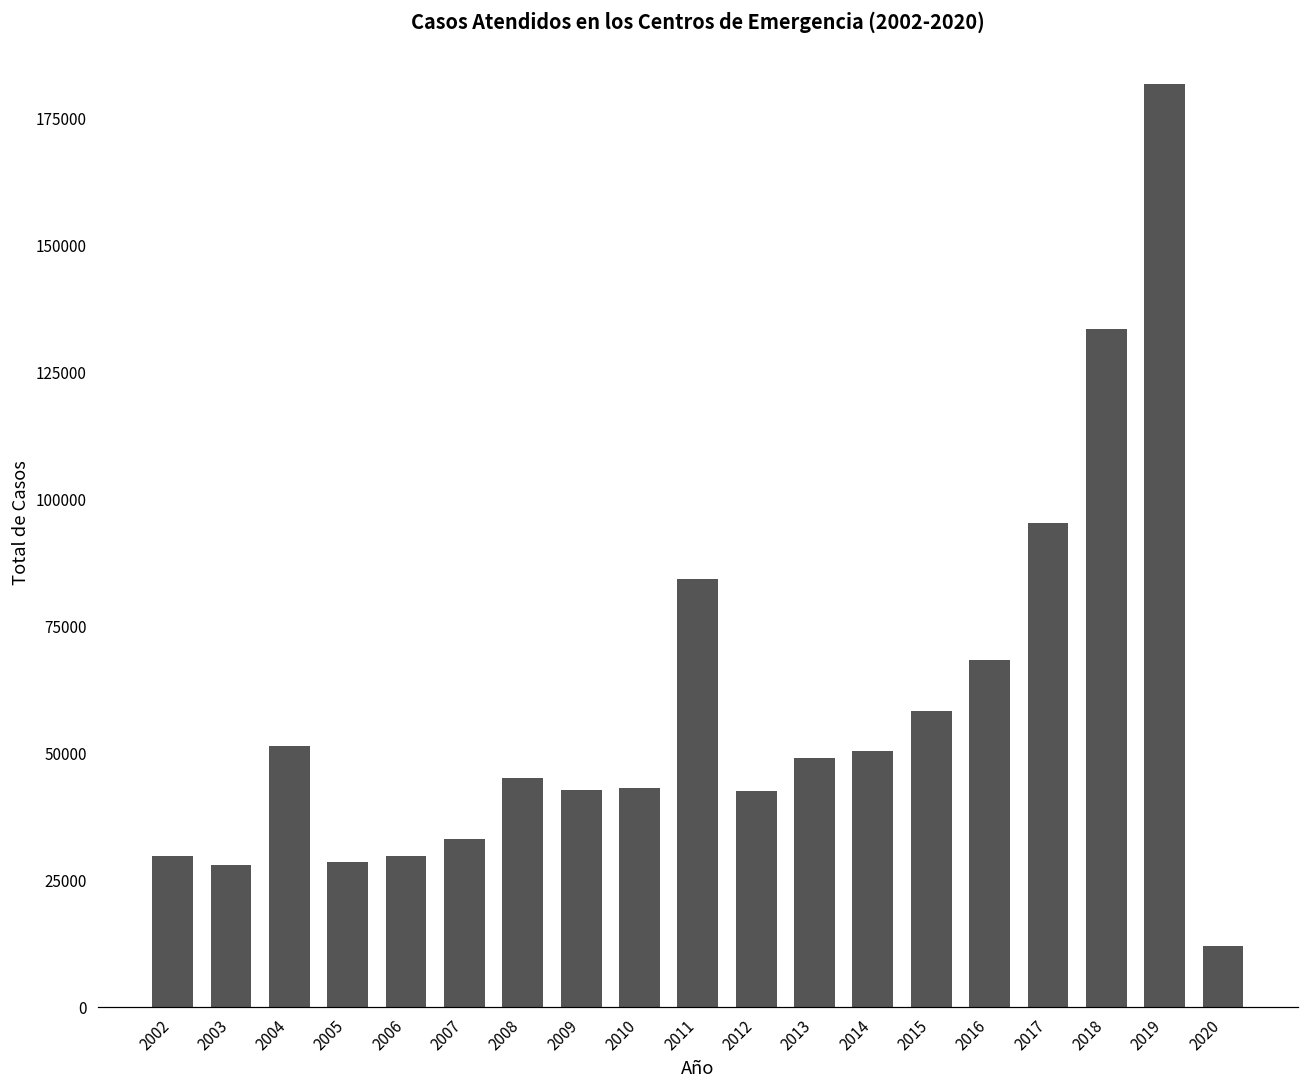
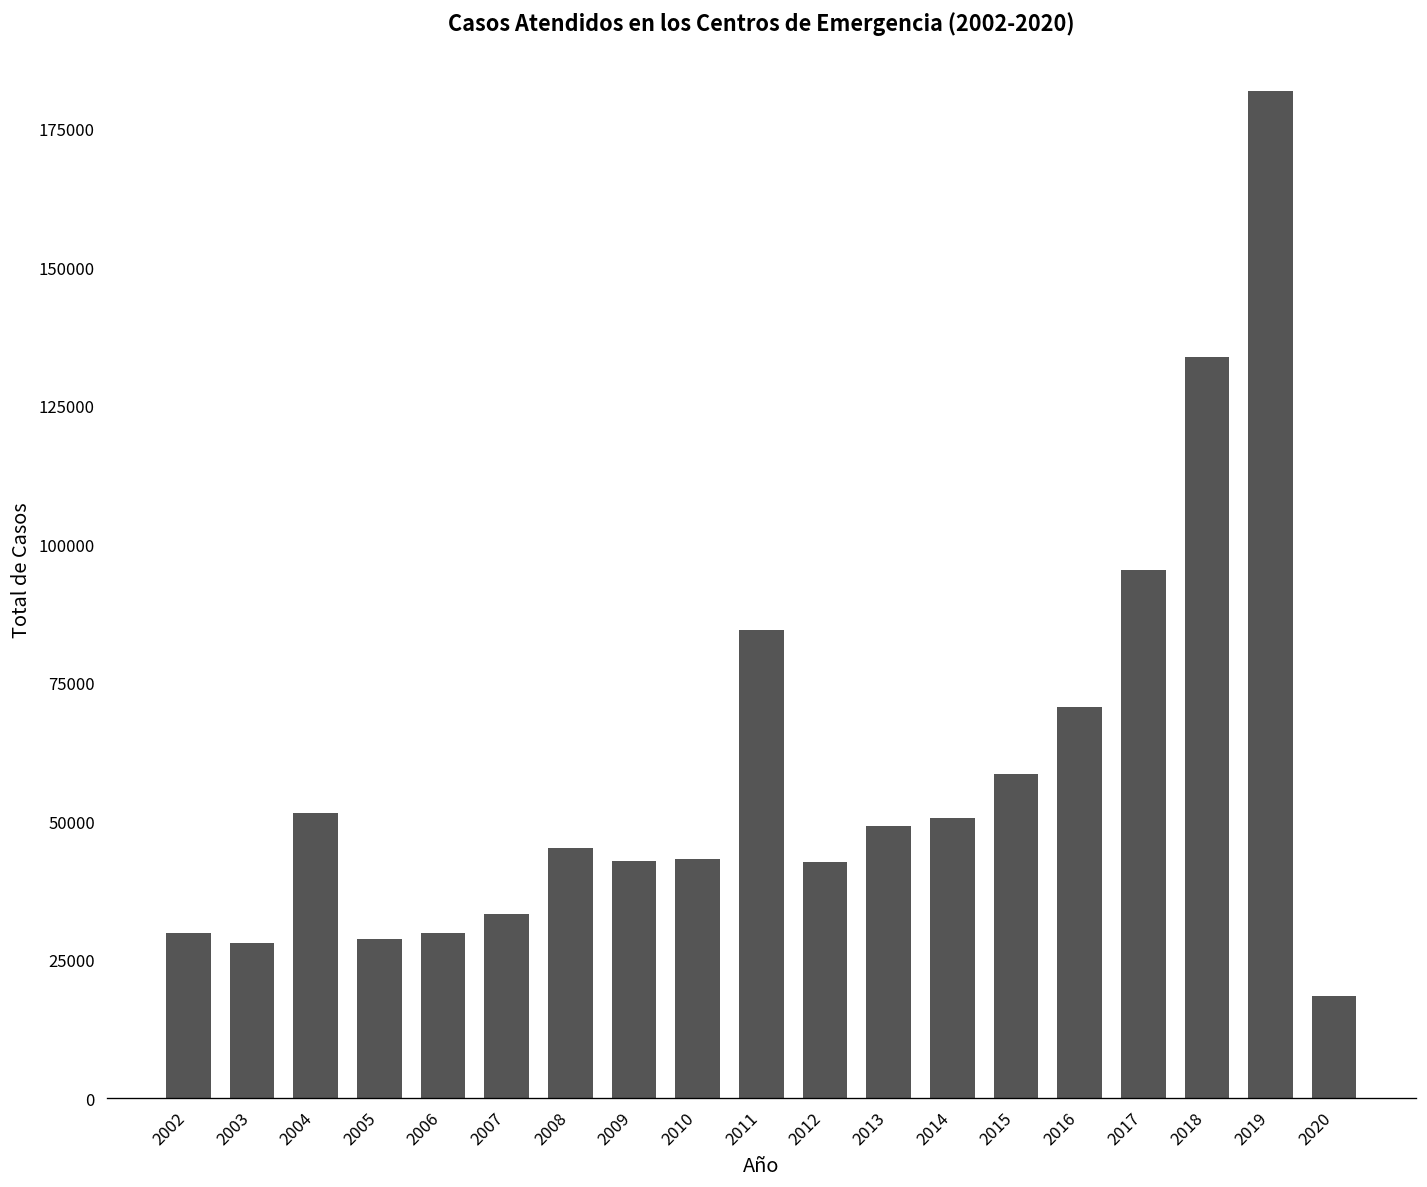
  {
    "2002": 30000,
    "2003": 28000,
    "2004": 52000,
    "2005": 29000,
    "2006": 30000,
    "2007": 33000,
    "2008": 45000,
    "2009": 43000,
    "2010": 43000,
    "2011": 84000,
    "2012": 43000,
    "2013": 49000,
    "2014": 50000,
    "2015": 58000,
-   "2016": 69000,
+   "2016": 71000,
    "2017": 95000,
    "2018": 134000,
    "2019": 182000,
-   "2020": 12000
+   "2020": 18000
  }
